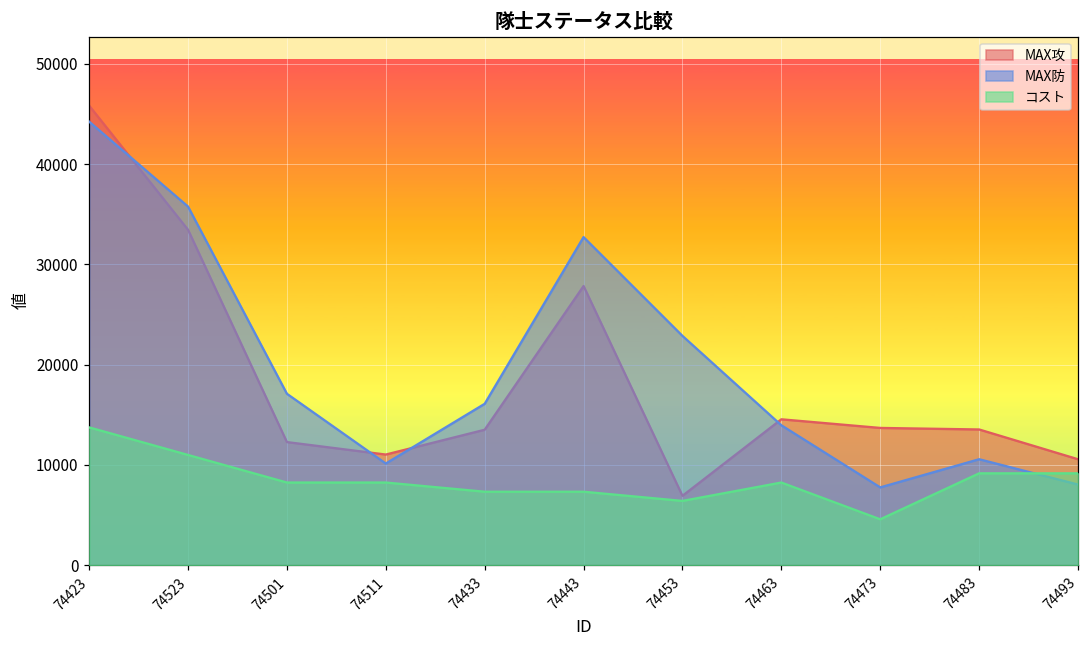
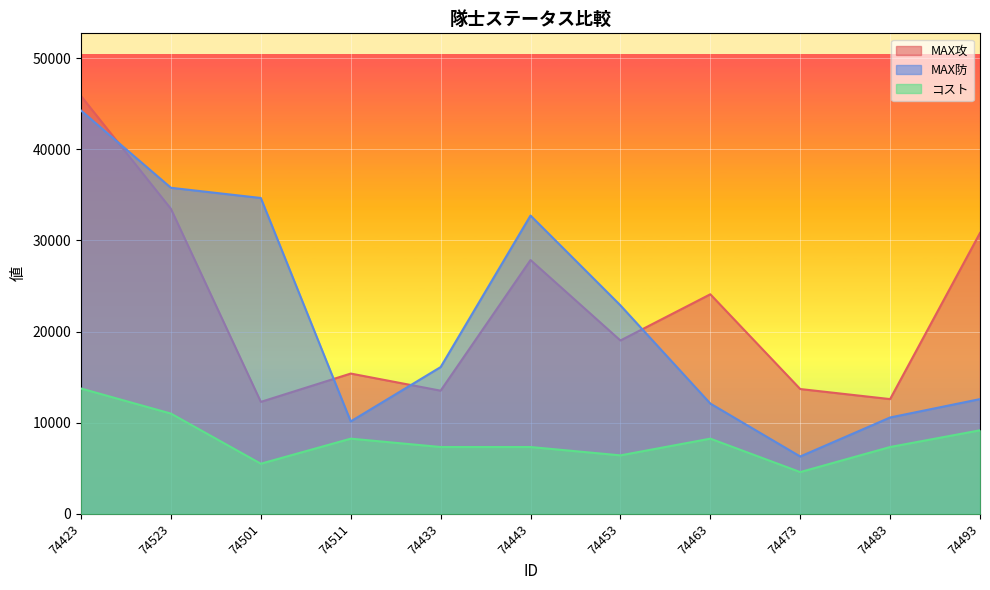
  {
    "MAX攻": {
      "74423": 46000,
      "74523": 33000,
      "74501": 12000,
-     "74511": 11000,
+     "74511": 15000,
      "74433": 14000,
      "74443": 28000,
-     "74453": 7000,
-     "74463": 15000,
+     "74453": 19000,
+     "74463": 24000,
      "74473": 14000,
-     "74483": 14000,
-     "74493": 11000
+     "74483": 13000,
+     "74493": 31000
    },
    "MAX防": {
      "74423": 44000,
      "74523": 36000,
-     "74501": 17000,
+     "74501": 35000,
      "74511": 10000,
      "74433": 16000,
      "74443": 33000,
      "74453": 23000,
-     "74463": 14000,
-     "74473": 8000,
+     "74463": 12000,
+     "74473": 6000,
      "74483": 11000,
-     "74493": 8000
+     "74493": 13000
    },
    "コスト": {
      "74423": 14000,
      "74523": 11000,
-     "74501": 8000,
+     "74501": 5000,
      "74511": 8000,
      "74433": 7000,
      "74443": 7000,
      "74453": 6000,
      "74463": 8000,
      "74473": 5000,
-     "74483": 9000,
+     "74483": 7000,
      "74493": 9000
    }
  }
